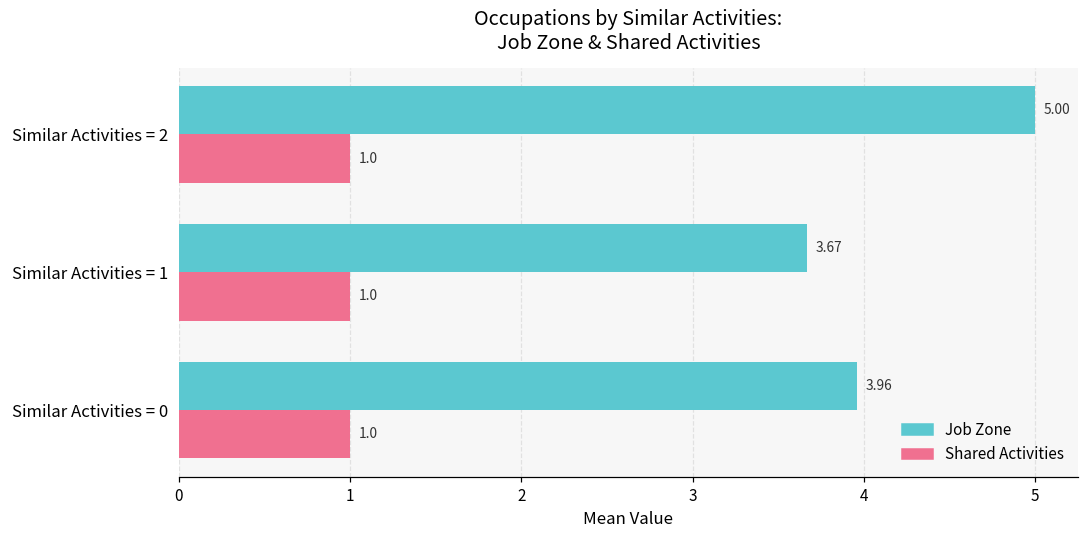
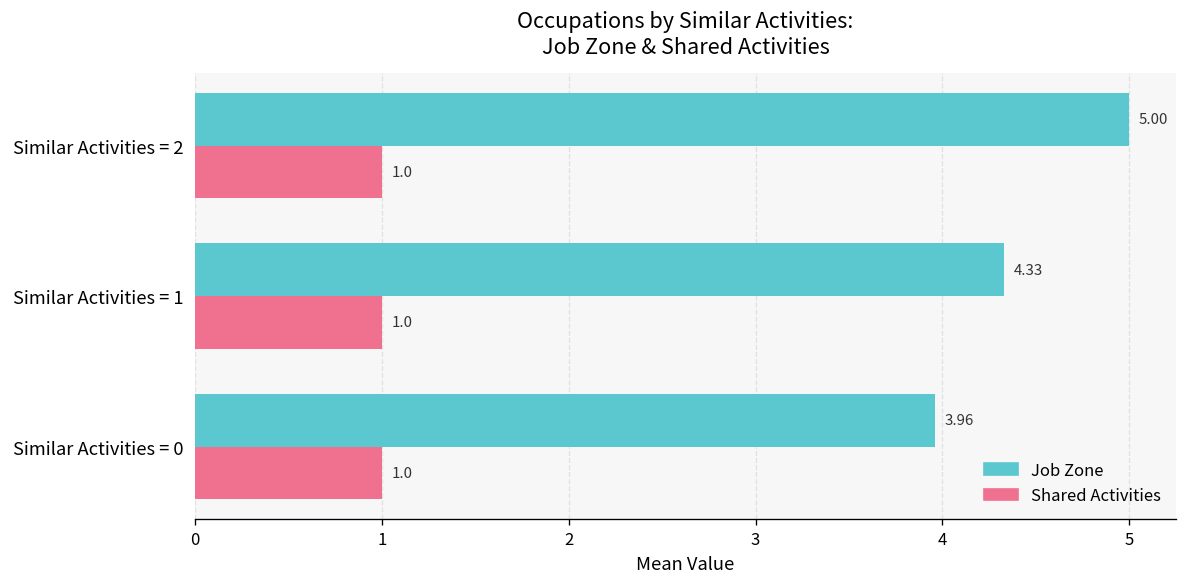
  {
    "Job Zone": {
      "Similar Activities = 2": 5.00,
-     "Similar Activities = 1": 3.67,
+     "Similar Activities = 1": 4.33,
      "Similar Activities = 0": 3.96
    },
    "Shared Activities": {
      "Similar Activities = 2": 1.0,
      "Similar Activities = 1": 1.0,
      "Similar Activities = 0": 1.0
    }
  }
